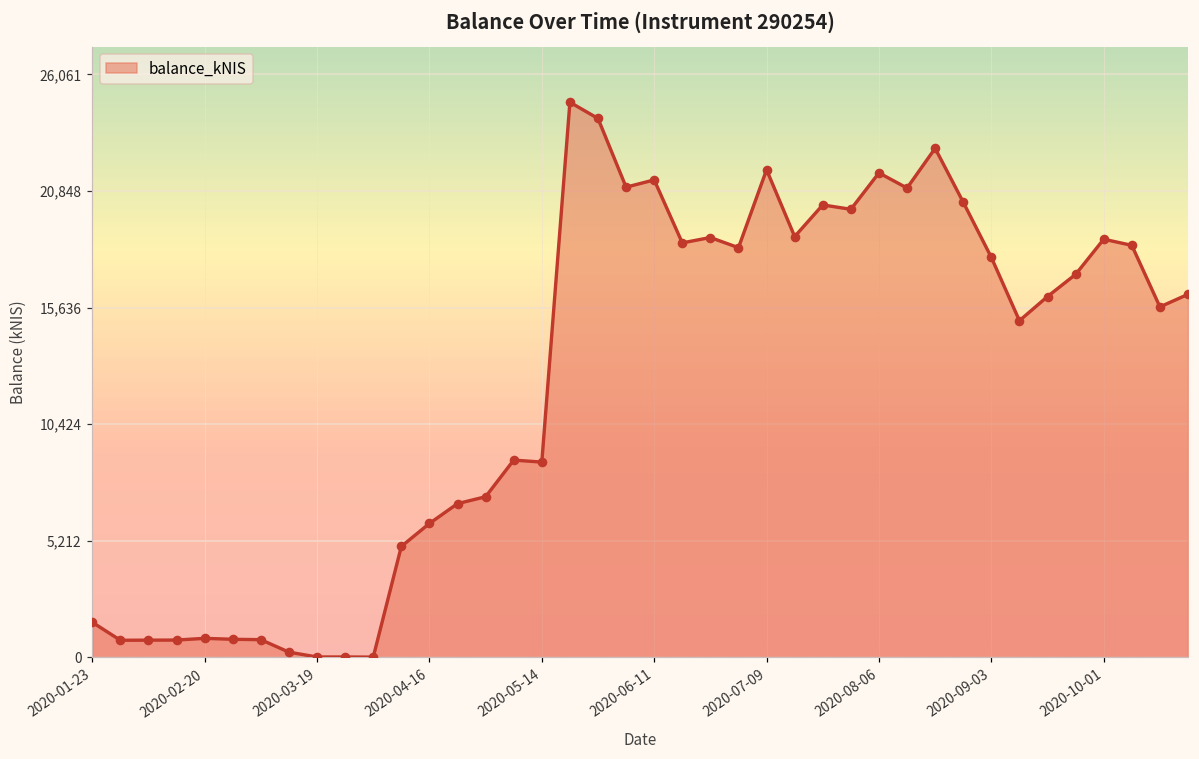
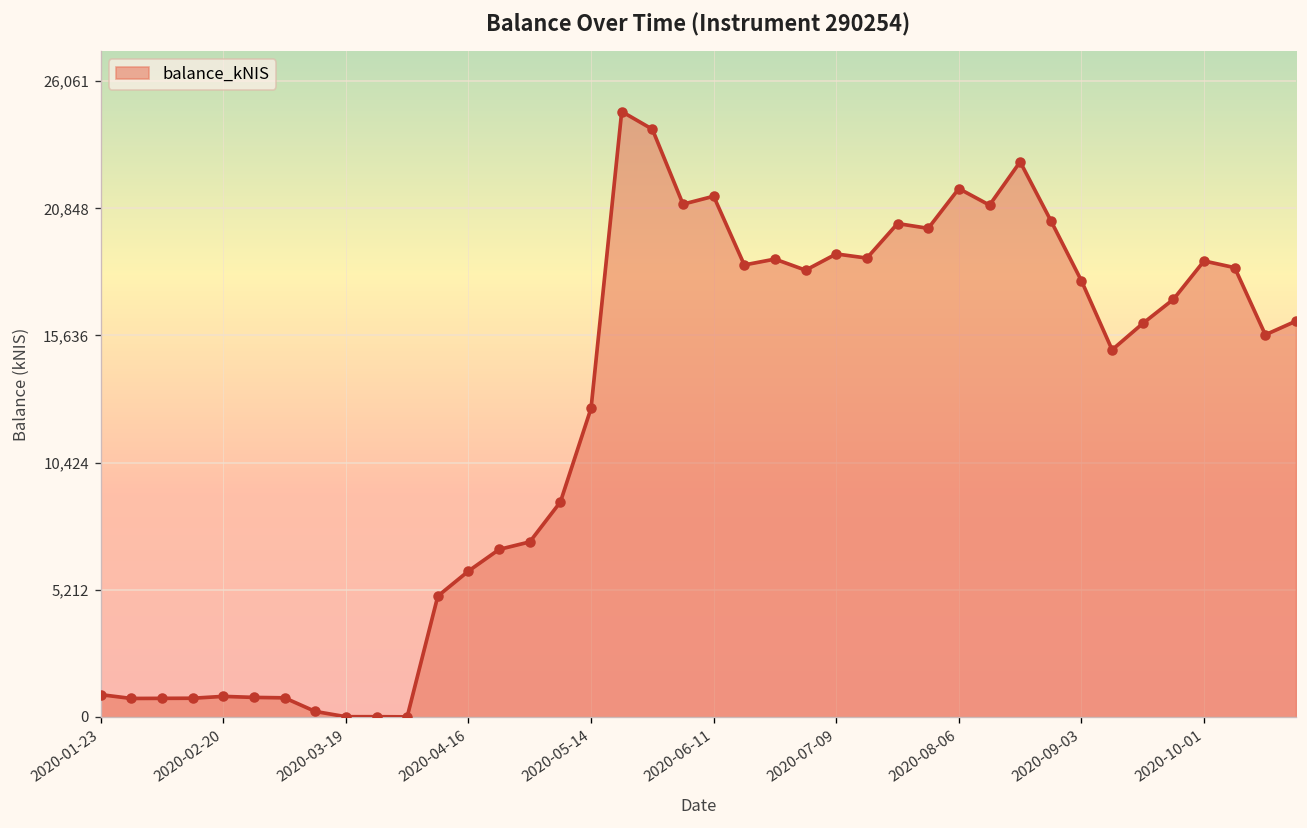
  {
-   "2020-01-23": "1,600",
+   "2020-01-23": "900",
    "2020-02-20": "800",
    "2020-03-19": "0",
    "2020-04-16": "6,000",
-   "2020-05-14": "8,700",
+   "2020-05-14": "12,700",
    "2020-06-11": "21,300",
-   "2020-07-09": "21,800",
+   "2020-07-09": "19,000",
    "2020-08-06": "21,700",
    "2020-09-03": "17,900",
    "2020-10-01": "18,700"
  }
